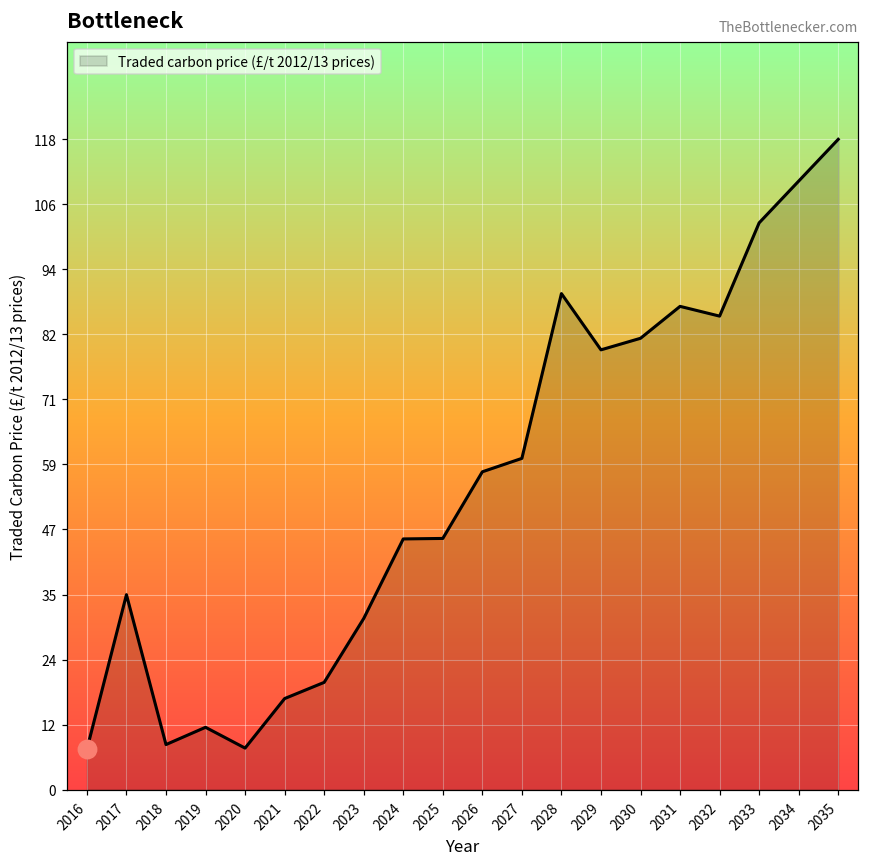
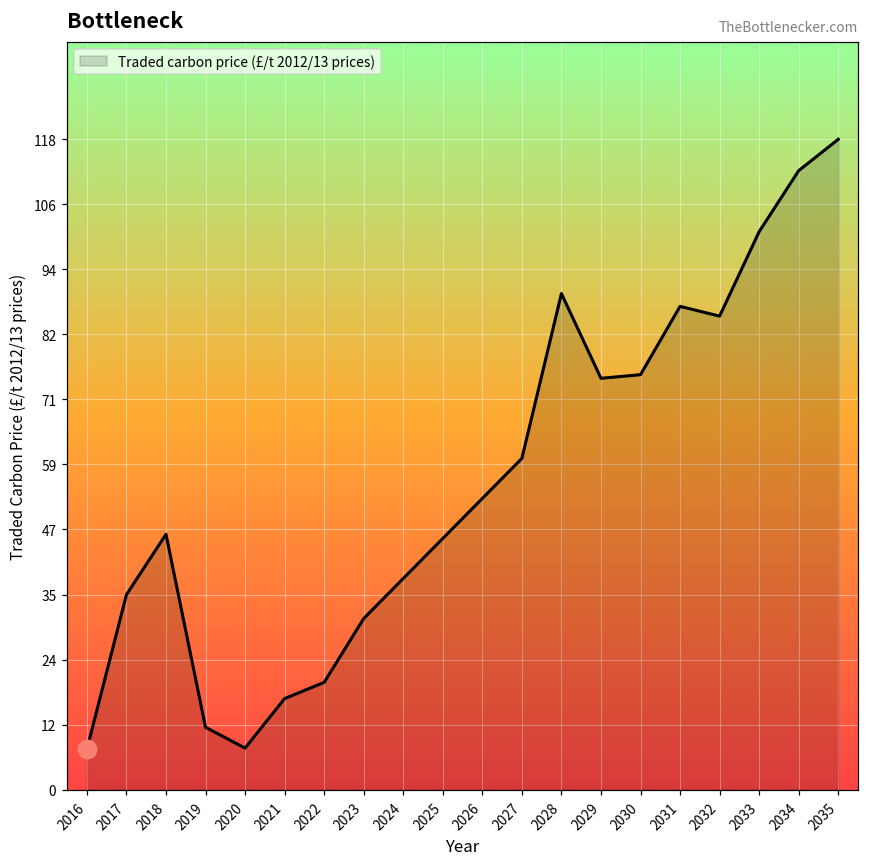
  {
    "Traded carbon price (£/t 2012/13 prices)": {
      "2017": 35,
-     "2018": 8,
+     "2018": 46,
      "2019": 11,
      "2020": 8,
      "2021": 16,
      "2022": 19,
      "2023": 31,
-     "2024": 45,
+     "2024": 38,
      "2025": 45,
-     "2026": 58,
+     "2026": 53,
      "2027": 60,
      "2028": 90,
-     "2029": 80,
-     "2030": 82,
+     "2029": 74,
+     "2030": 75,
      "2031": 88,
      "2032": 86,
-     "2033": 103,
-     "2034": 110,
+     "2033": 101,
+     "2034": 112,
      "2035": 118
    }
  }
